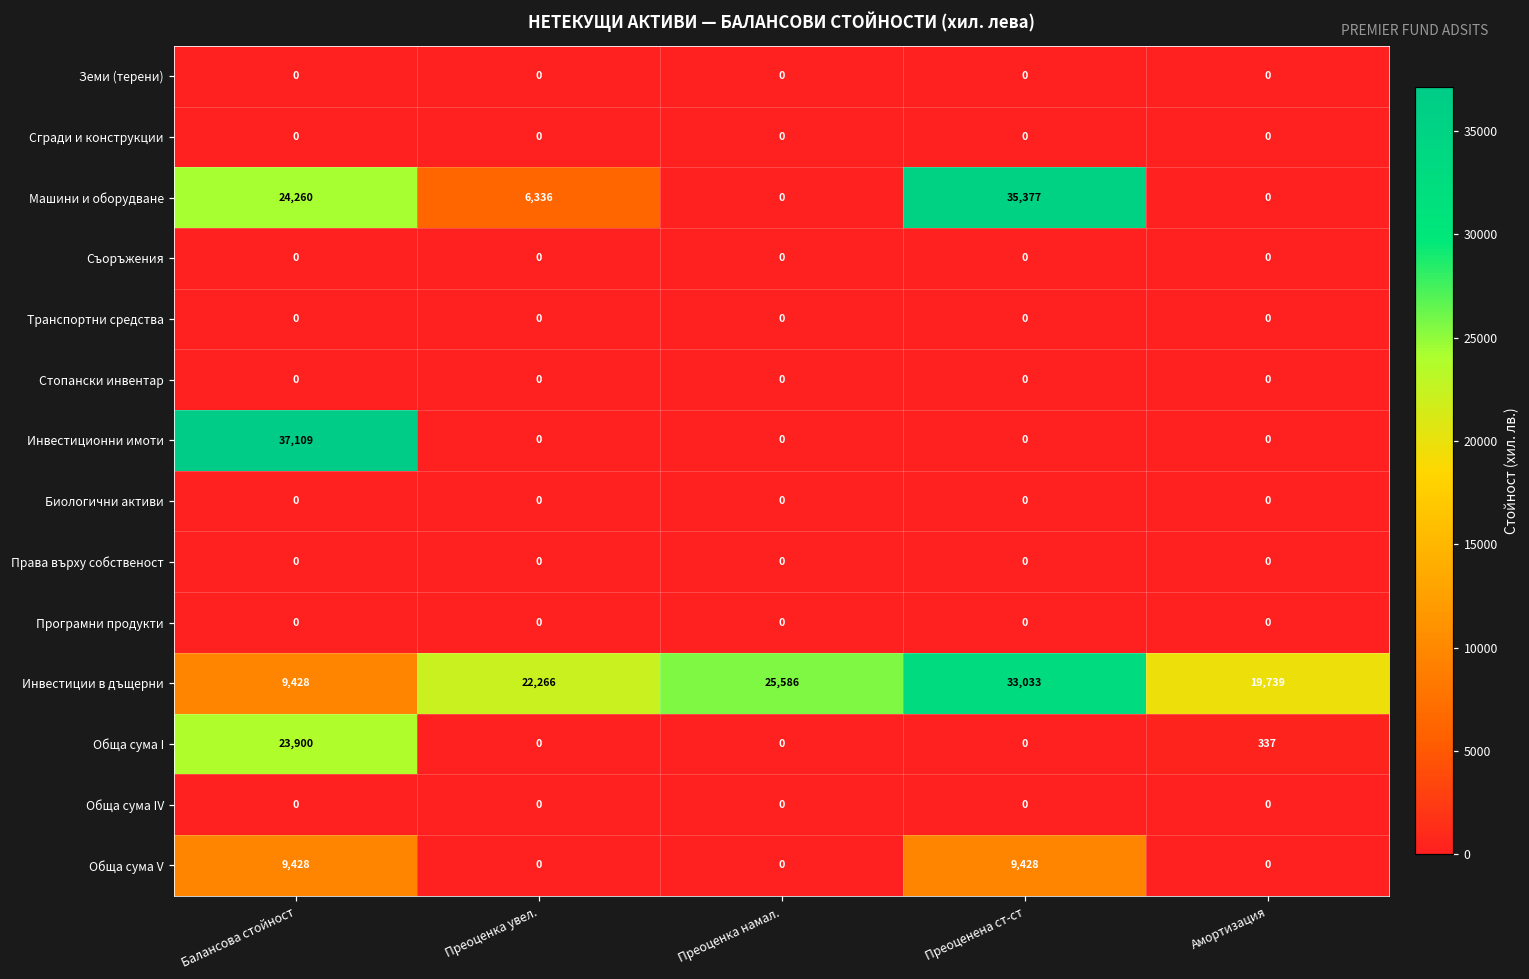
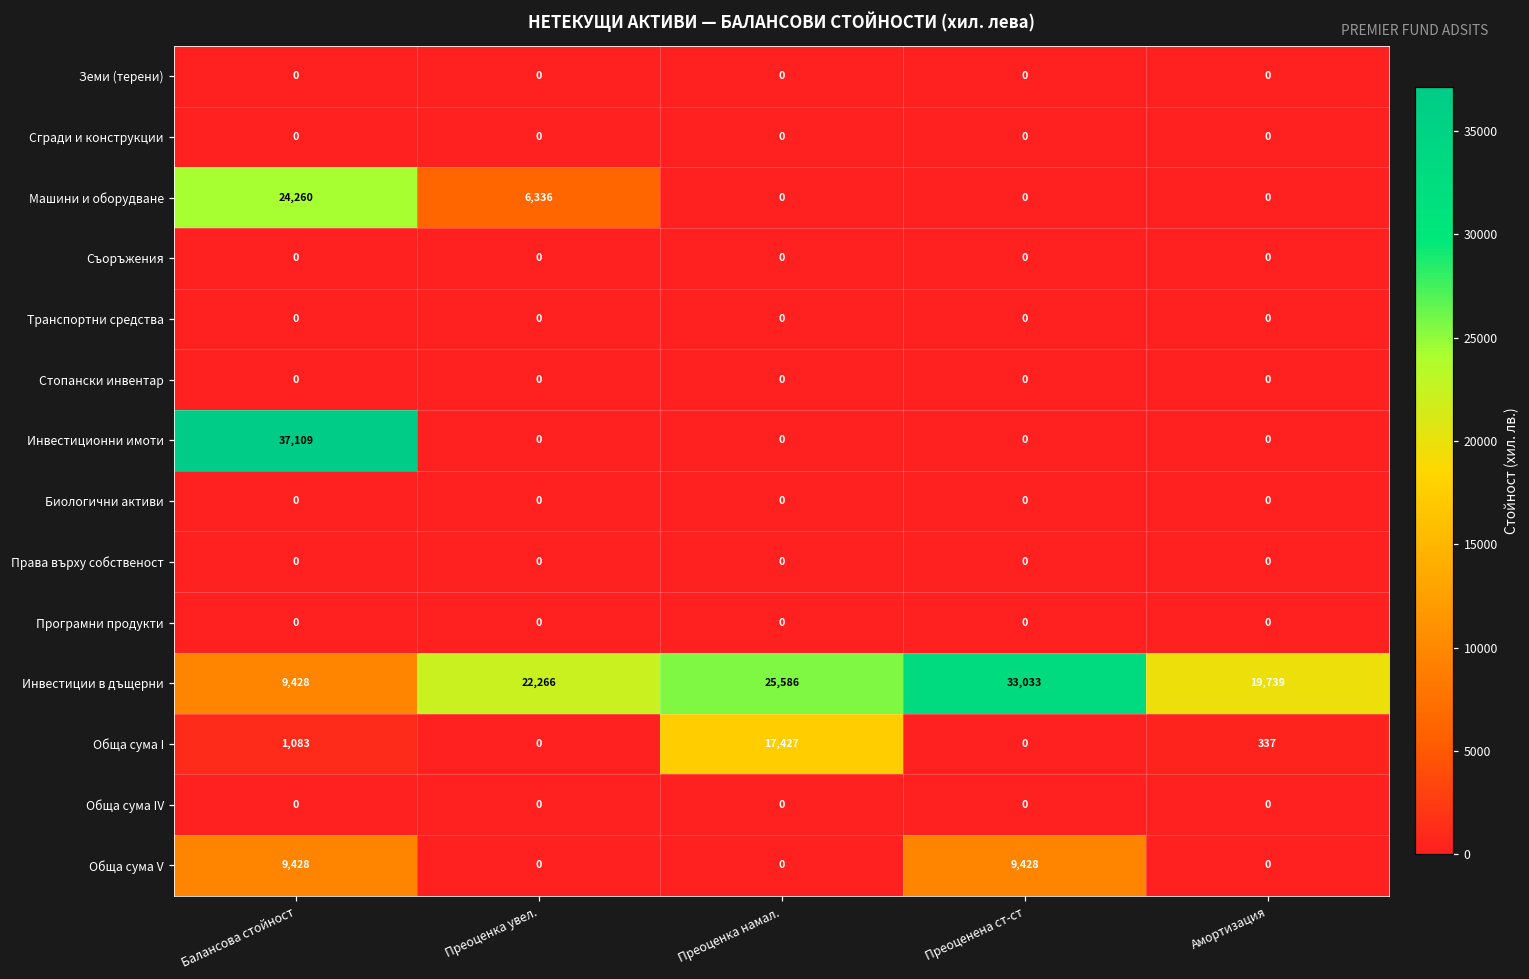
  {
    "Земи (терени)": {
      "Балансова стойност": "0",
      "Преоценка увел.": "0",
      "Преоценка намал.": "0",
      "Преоценена ст-ст": "0",
      "Амортизация": "0"
    },
    "Сгради и конструкции": {
      "Балансова стойност": "0",
      "Преоценка увел.": "0",
      "Преоценка намал.": "0",
      "Преоценена ст-ст": "0",
      "Амортизация": "0"
    },
    "Машини и оборудване": {
      "Балансова стойност": "24,260",
      "Преоценка увел.": "6,336",
      "Преоценка намал.": "0",
-     "Преоценена ст-ст": "35,377",
+     "Преоценена ст-ст": "0",
      "Амортизация": "0"
    },
    "Съоръжения": {
      "Балансова стойност": "0",
      "Преоценка увел.": "0",
      "Преоценка намал.": "0",
      "Преоценена ст-ст": "0",
      "Амортизация": "0"
    },
    "Транспортни средства": {
      "Балансова стойност": "0",
      "Преоценка увел.": "0",
      "Преоценка намал.": "0",
      "Преоценена ст-ст": "0",
      "Амортизация": "0"
    },
    "Стопански инвентар": {
      "Балансова стойност": "0",
      "Преоценка увел.": "0",
      "Преоценка намал.": "0",
      "Преоценена ст-ст": "0",
      "Амортизация": "0"
    },
    "Инвестиционни имоти": {
      "Балансова стойност": "37,109",
      "Преоценка увел.": "0",
      "Преоценка намал.": "0",
      "Преоценена ст-ст": "0",
      "Амортизация": "0"
    },
    "Биологични активи": {
      "Балансова стойност": "0",
      "Преоценка увел.": "0",
      "Преоценка намал.": "0",
      "Преоценена ст-ст": "0",
      "Амортизация": "0"
    },
    "Права върху собственост": {
      "Балансова стойност": "0",
      "Преоценка увел.": "0",
      "Преоценка намал.": "0",
      "Преоценена ст-ст": "0",
      "Амортизация": "0"
    },
    "Програмни продукти": {
      "Балансова стойност": "0",
      "Преоценка увел.": "0",
      "Преоценка намал.": "0",
      "Преоценена ст-ст": "0",
      "Амортизация": "0"
    },
    "Инвестиции в дъщерни": {
      "Балансова стойност": "9,428",
      "Преоценка увел.": "22,266",
      "Преоценка намал.": "25,586",
      "Преоценена ст-ст": "33,033",
      "Амортизация": "19,739"
    },
    "Обща сума I": {
-     "Балансова стойност": "23,900",
+     "Балансова стойност": "1,083",
      "Преоценка увел.": "0",
-     "Преоценка намал.": "0",
+     "Преоценка намал.": "17,427",
      "Преоценена ст-ст": "0",
      "Амортизация": "337"
    },
    "Обща сума IV": {
      "Балансова стойност": "0",
      "Преоценка увел.": "0",
      "Преоценка намал.": "0",
      "Преоценена ст-ст": "0",
      "Амортизация": "0"
    },
    "Обща сума V": {
      "Балансова стойност": "9,428",
      "Преоценка увел.": "0",
      "Преоценка намал.": "0",
      "Преоценена ст-ст": "9,428",
      "Амортизация": "0"
    }
  }
